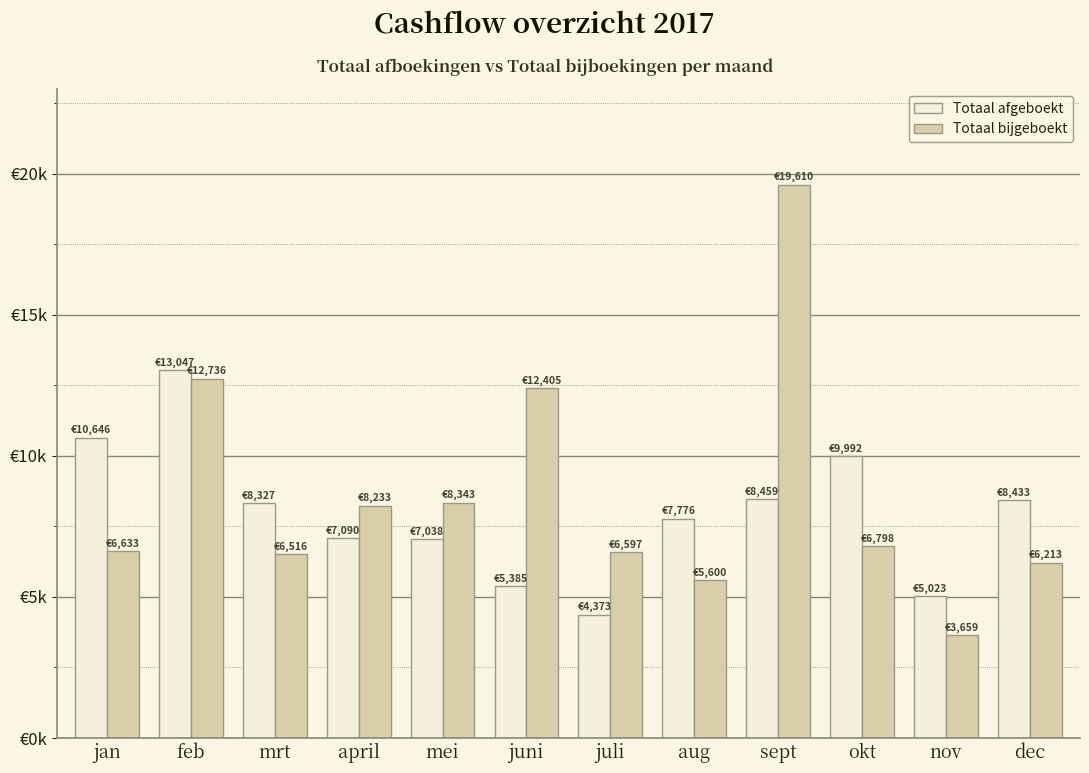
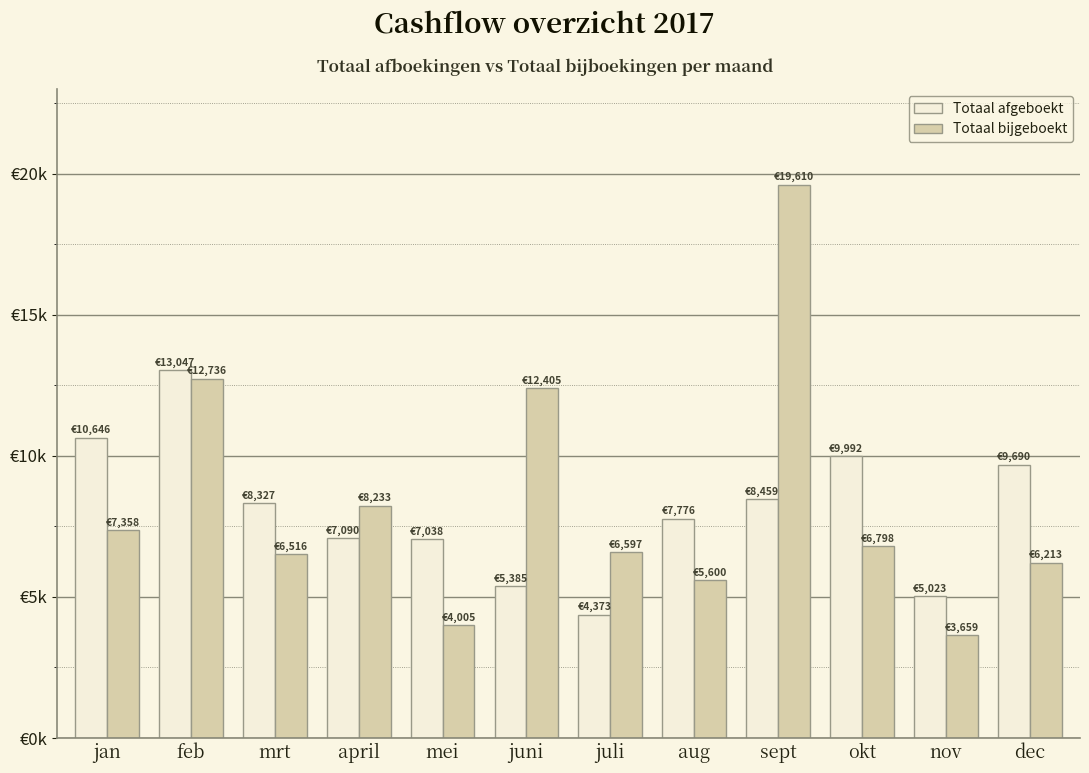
  {
    "Totaal afgeboekt": {
      "jan": "€10,646",
      "feb": "€13,047",
      "mrt": "€8,327",
      "april": "€7,090",
      "mei": "€7,038",
      "juni": "€5,385",
      "juli": "€4,373",
      "aug": "€7,776",
      "sept": "€8,459",
      "okt": "€9,992",
      "nov": "€5,023",
-     "dec": "€8,433"
+     "dec": "€9,690"
    },
    "Totaal bijgeboekt": {
-     "jan": "€6,633",
+     "jan": "€7,358",
      "feb": "€12,736",
      "mrt": "€6,516",
      "april": "€8,233",
-     "mei": "€8,343",
+     "mei": "€4,005",
      "juni": "€12,405",
      "juli": "€6,597",
      "aug": "€5,600",
      "sept": "€19,610",
      "okt": "€6,798",
      "nov": "€3,659",
      "dec": "€6,213"
    }
  }
